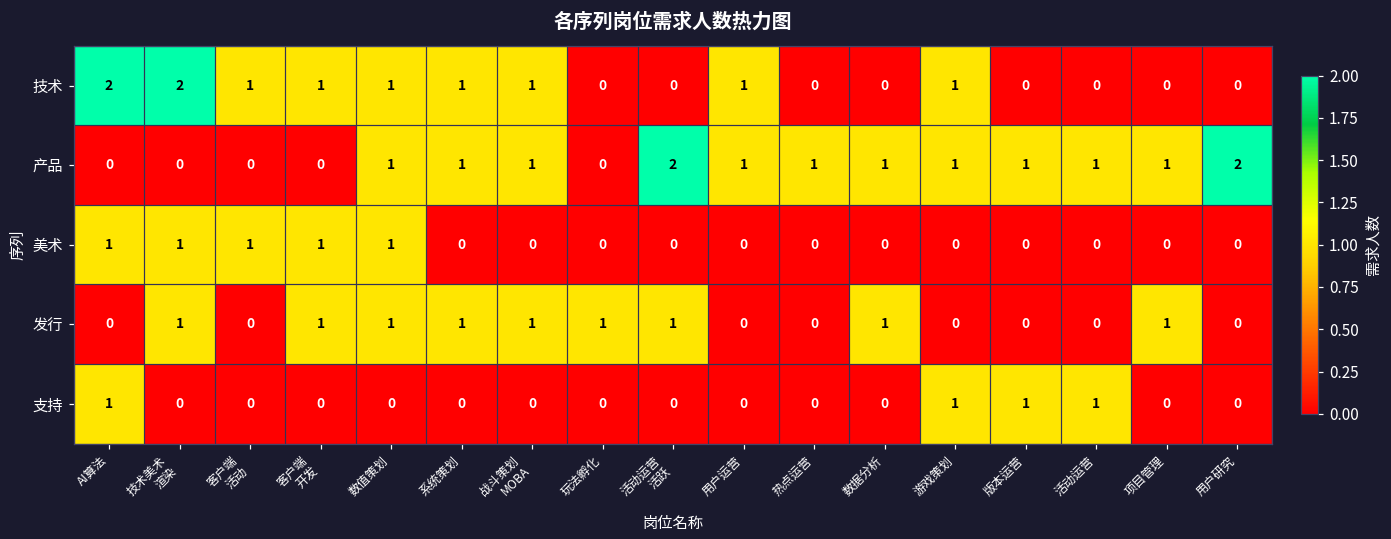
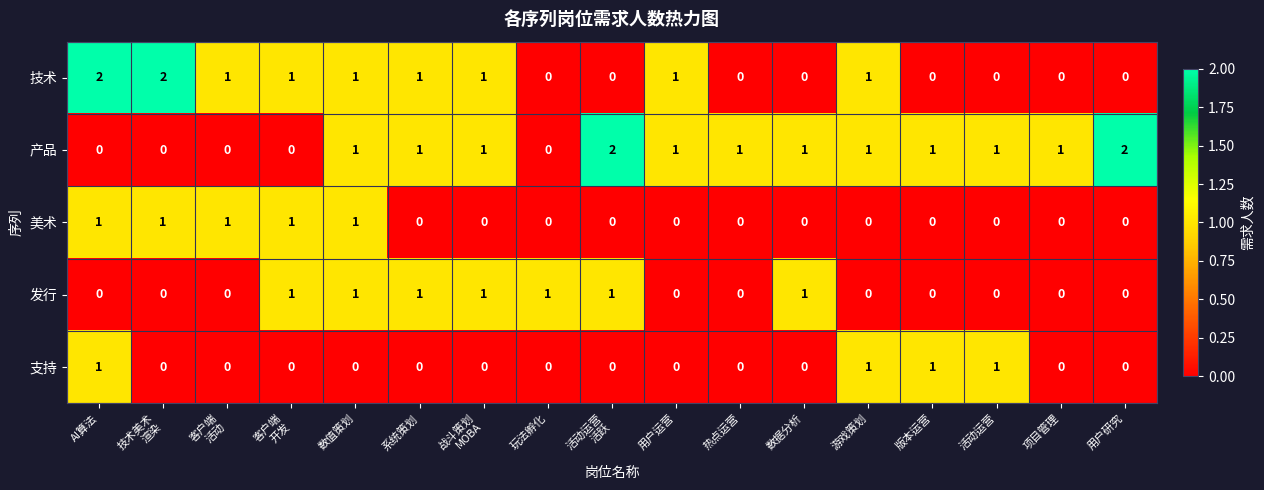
  {
    "技术": {
      "AI算法": 2,
      "技术美术 渲染": 2,
      "客户端 活动": 1,
      "客户端 开发": 1,
      "数值策划": 1,
      "系统策划": 1,
      "战斗策划 MOBA": 1,
      "玩法孵化": 0,
      "活动运营 活跃": 0,
      "用户运营": 1,
      "热点运营": 0,
      "数据分析": 0,
      "游戏策划": 1,
      "版本运营": 0,
      "活动运营": 0,
      "项目管理": 0,
      "用户研究": 0
    },
    "产品": {
      "AI算法": 0,
      "技术美术 渲染": 0,
      "客户端 活动": 0,
      "客户端 开发": 0,
      "数值策划": 1,
      "系统策划": 1,
      "战斗策划 MOBA": 1,
      "玩法孵化": 0,
      "活动运营 活跃": 2,
      "用户运营": 1,
      "热点运营": 1,
      "数据分析": 1,
      "游戏策划": 1,
      "版本运营": 1,
      "活动运营": 1,
      "项目管理": 1,
      "用户研究": 2
    },
    "美术": {
      "AI算法": 1,
      "技术美术 渲染": 1,
      "客户端 活动": 1,
      "客户端 开发": 1,
      "数值策划": 1,
      "系统策划": 0,
      "战斗策划 MOBA": 0,
      "玩法孵化": 0,
      "活动运营 活跃": 0,
      "用户运营": 0,
      "热点运营": 0,
      "数据分析": 0,
      "游戏策划": 0,
      "版本运营": 0,
      "活动运营": 0,
      "项目管理": 0,
      "用户研究": 0
    },
    "发行": {
      "AI算法": 0,
-     "技术美术 渲染": 1,
+     "技术美术 渲染": 0,
      "客户端 活动": 0,
      "客户端 开发": 1,
      "数值策划": 1,
      "系统策划": 1,
      "战斗策划 MOBA": 1,
      "玩法孵化": 1,
      "活动运营 活跃": 1,
      "用户运营": 0,
      "热点运营": 0,
      "数据分析": 1,
      "游戏策划": 0,
      "版本运营": 0,
      "活动运营": 0,
-     "项目管理": 1,
+     "项目管理": 0,
      "用户研究": 0
    },
    "支持": {
      "AI算法": 1,
      "技术美术 渲染": 0,
      "客户端 活动": 0,
      "客户端 开发": 0,
      "数值策划": 0,
      "系统策划": 0,
      "战斗策划 MOBA": 0,
      "玩法孵化": 0,
      "活动运营 活跃": 0,
      "用户运营": 0,
      "热点运营": 0,
      "数据分析": 0,
      "游戏策划": 1,
      "版本运营": 1,
      "活动运营": 1,
      "项目管理": 0,
      "用户研究": 0
    }
  }
